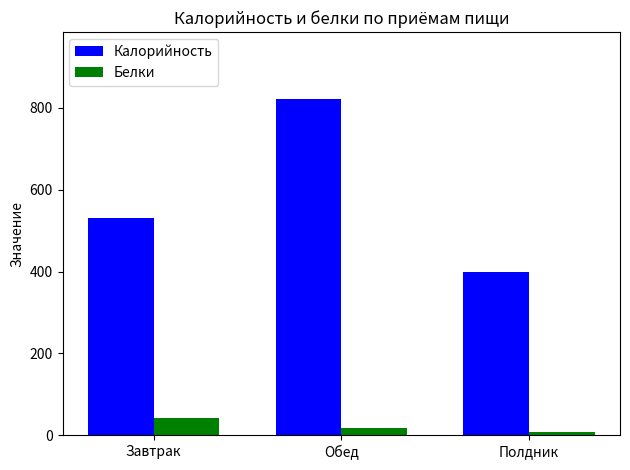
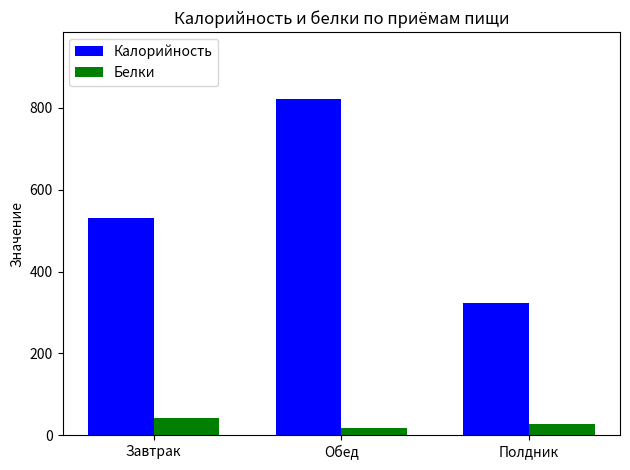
  {
    "Калорийность": {
      "Завтрак": 530,
      "Обед": 820,
-     "Полдник": 400
+     "Полдник": 320
    },
    "Белки": {
      "Завтрак": 40,
      "Обед": 20,
-     "Полдник": 10
+     "Полдник": 30
    }
  }
